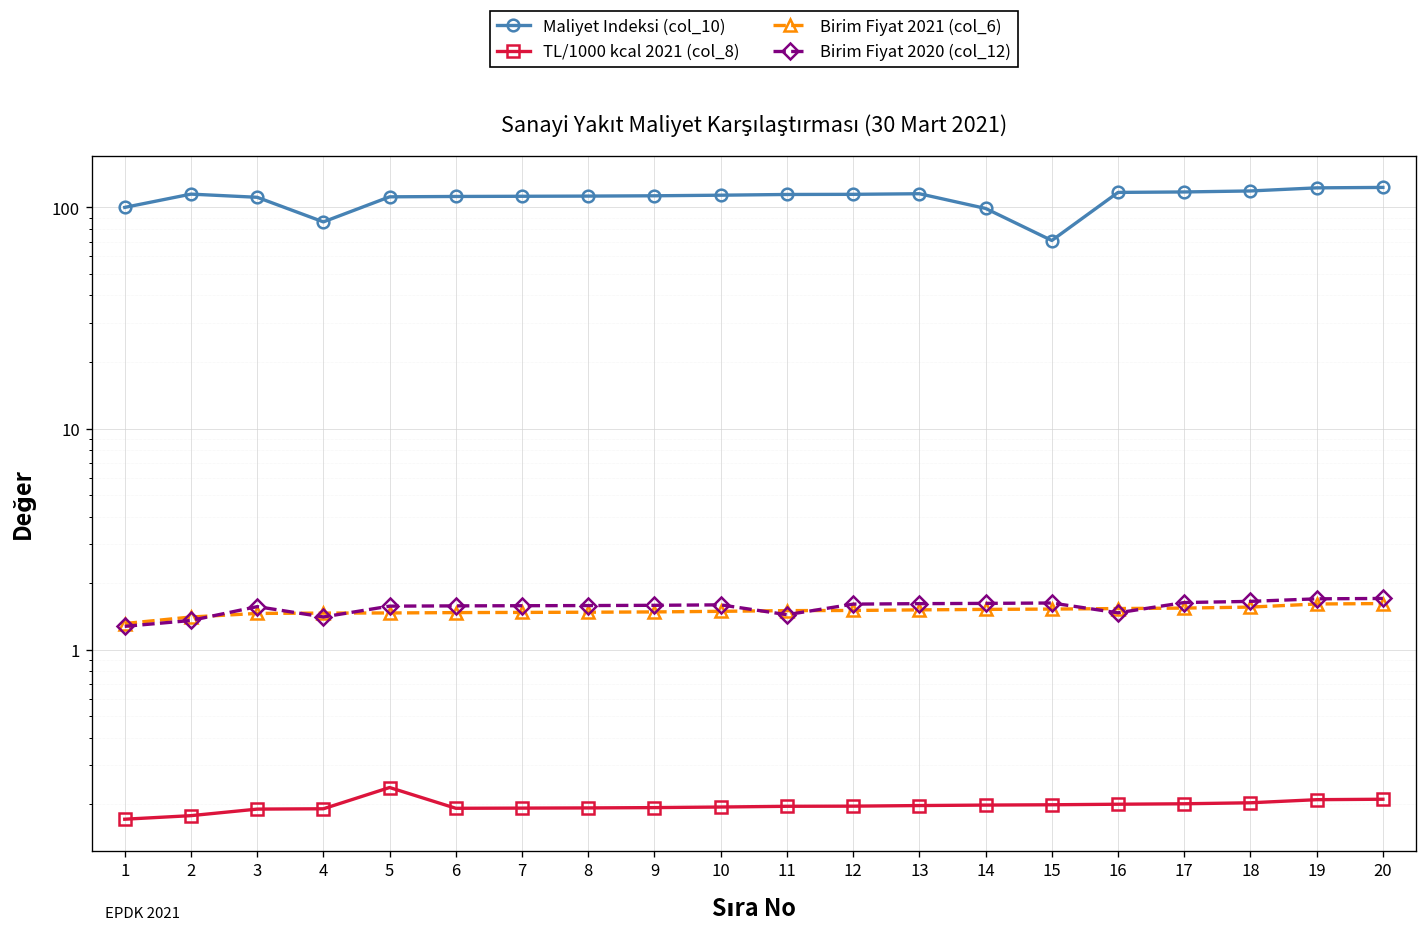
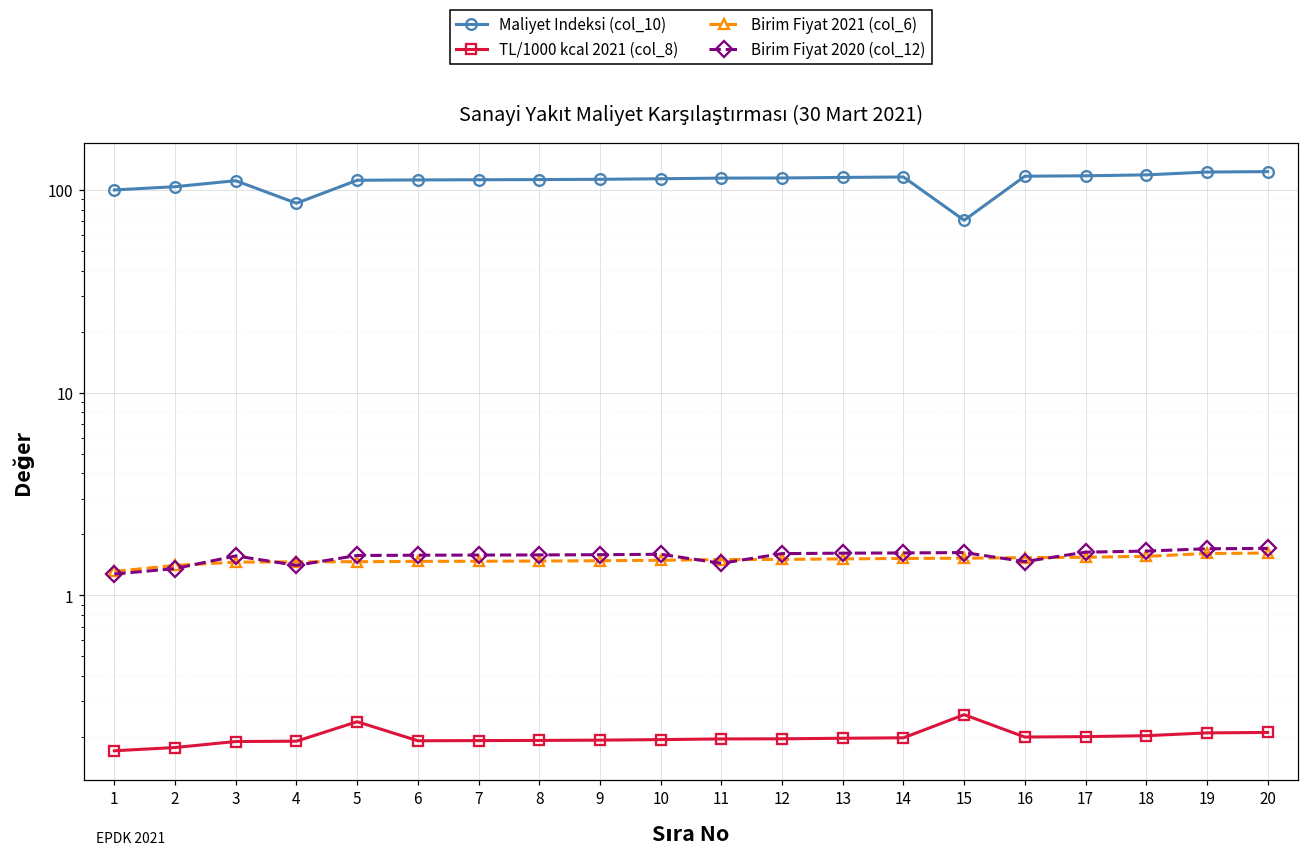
  {
    "Maliyet Indeksi (col_10)": {
      "1": 100,
-     "2": 110,
+     "2": 100,
      "3": 110,
      "4": 90,
      "5": 110,
      "6": 110,
      "7": 110,
      "8": 110,
      "9": 110,
      "10": 110,
      "11": 110,
      "12": 110,
      "13": 120,
-     "14": 100,
+     "14": 120,
      "15": 71,
      "16": 120,
      "17": 120,
      "18": 120,
      "19": 120,
      "20": 120
    },
    "TL/1000 kcal 2021 (col_8)": {
      "1": 0.17,
      "2": 0.18,
      "3": 0.19,
      "4": 0.19,
      "5": 0.24,
      "6": 0.19,
      "7": 0.19,
      "8": 0.19,
      "9": 0.19,
      "10": 0.19,
      "11": 0.20,
      "12": 0.20,
      "13": 0.20,
      "14": 0.20,
-     "15": 0.20,
+     "15": 0.26,
      "16": 0.20,
      "17": 0.20,
      "18": 0.20,
      "19": 0.21,
      "20": 0.21
    },
    "Birim Fiyat 2021 (col_6)": {
      "2": 1.4,
      "3": 1.5,
      "4": 1.5,
      "5": 1.5,
      "6": 1.5,
      "7": 1.5,
      "8": 1.5,
      "9": 1.5,
      "10": 1.5,
      "11": 1.5,
      "12": 1.5,
      "13": 1.5,
      "14": 1.5,
      "15": 1.5,
      "16": 1.5,
      "17": 1.5,
      "18": 1.6,
      "19": 1.6,
      "20": 1.6
    },
    "Birim Fiyat 2020 (col_12)": {
      "2": 1.4,
      "3": 1.6,
      "4": 1.4,
      "5": 1.6,
      "6": 1.6,
      "7": 1.6,
      "8": 1.6,
      "9": 1.6,
      "10": 1.6,
      "11": 1.4,
      "12": 1.6,
      "13": 1.6,
      "14": 1.6,
      "15": 1.6,
      "16": 1.5,
      "17": 1.6,
      "18": 1.7,
      "19": 1.7,
      "20": 1.7
    }
  }
